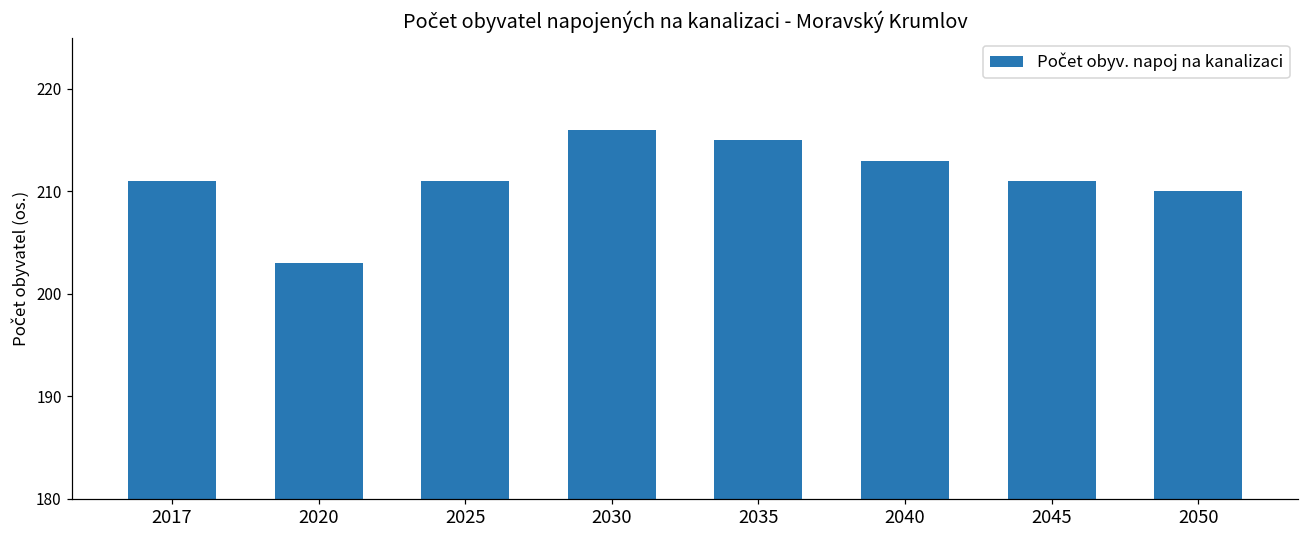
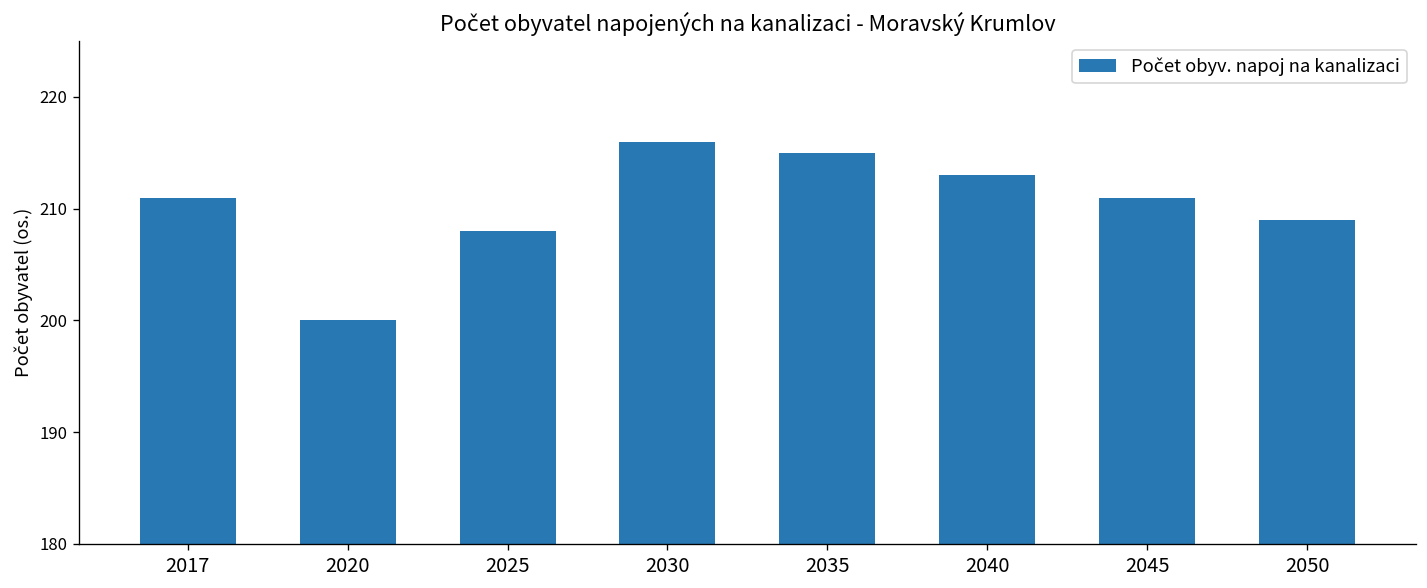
  {
    "2017": 211,
-   "2020": 203,
-   "2025": 211,
+   "2020": 200,
+   "2025": 208,
    "2030": 216,
    "2035": 215,
    "2040": 213,
    "2045": 211,
-   "2050": 210
+   "2050": 209
  }
